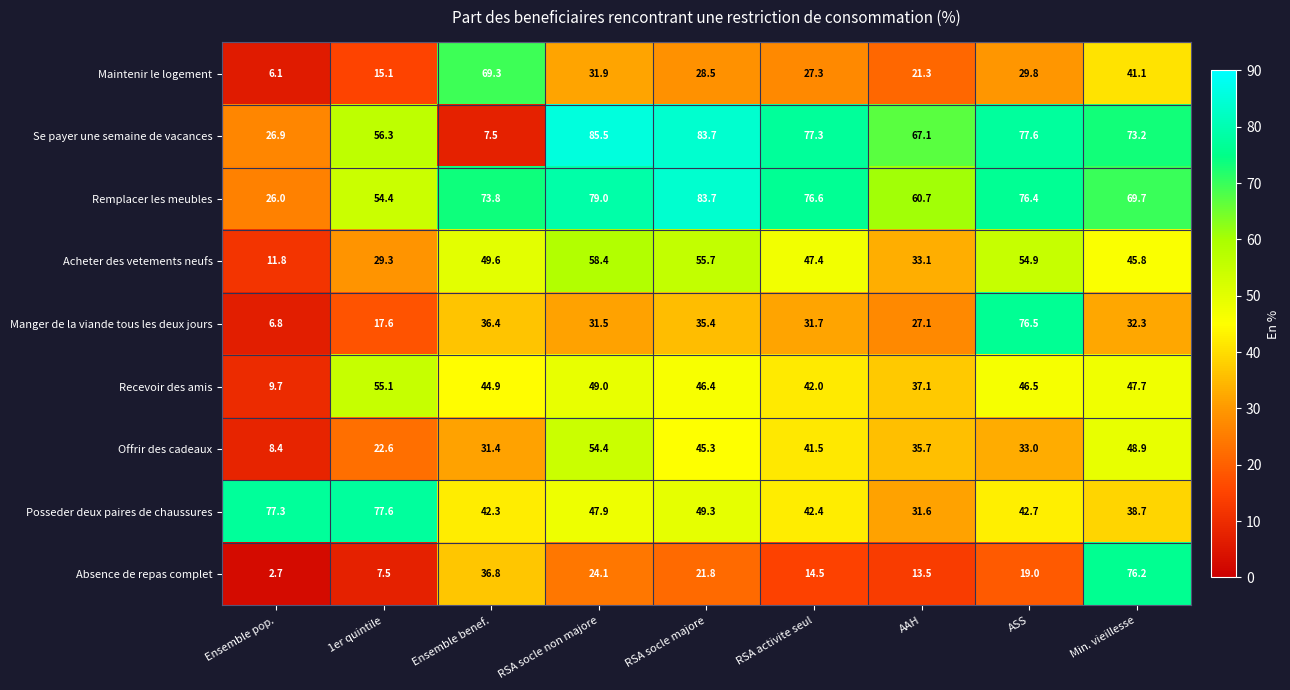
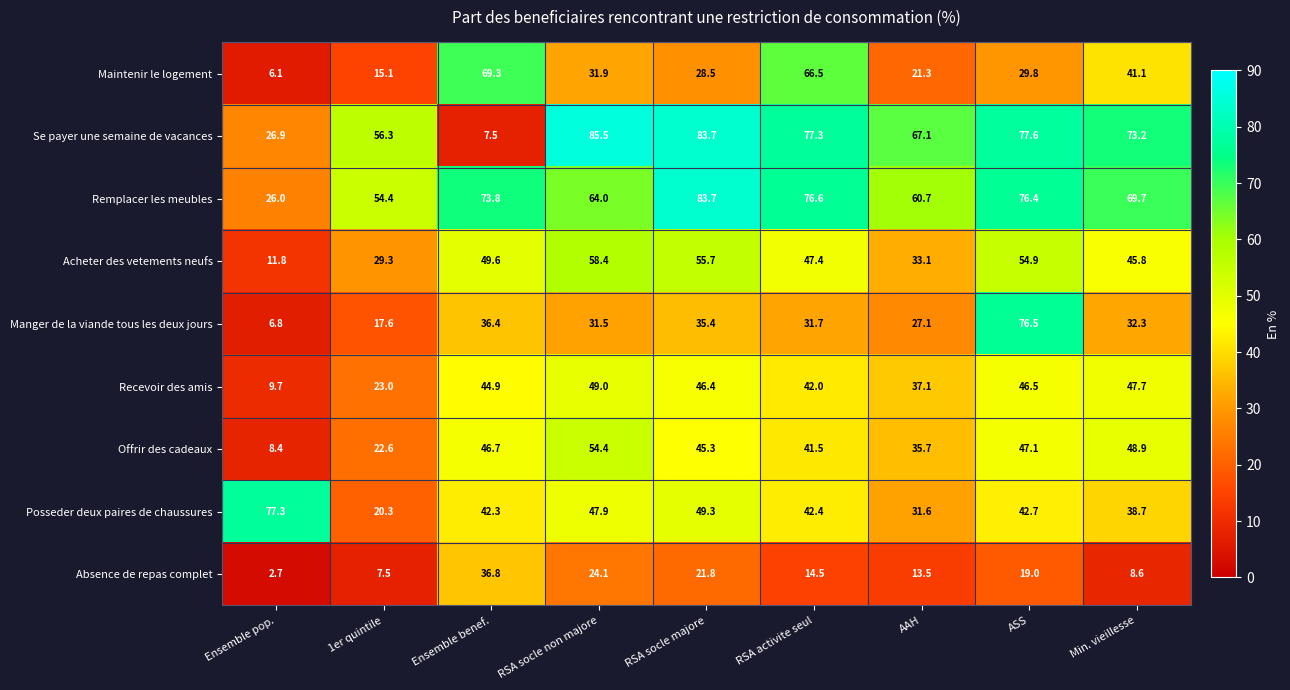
  {
    "Maintenir le logement": {
      "Ensemble pop.": 6.1,
      "1er quintile": 15.1,
      "Ensemble benef.": 69.3,
      "RSA socle non majore": 31.9,
      "RSA socle majore": 28.5,
-     "RSA activite seul": 27.3,
+     "RSA activite seul": 66.5,
      "AAH": 21.3,
      "ASS": 29.8,
      "Min. vieillesse": 41.1
    },
    "Se payer une semaine de vacances": {
      "Ensemble pop.": 26.9,
      "1er quintile": 56.3,
      "Ensemble benef.": 7.5,
      "RSA socle non majore": 85.5,
      "RSA socle majore": 83.7,
      "RSA activite seul": 77.3,
      "AAH": 67.1,
      "ASS": 77.6,
      "Min. vieillesse": 73.2
    },
    "Remplacer les meubles": {
      "Ensemble pop.": 26.0,
      "1er quintile": 54.4,
      "Ensemble benef.": 73.8,
-     "RSA socle non majore": 79.0,
+     "RSA socle non majore": 64.0,
      "RSA socle majore": 83.7,
      "RSA activite seul": 76.6,
      "AAH": 60.7,
      "ASS": 76.4,
      "Min. vieillesse": 69.7
    },
    "Acheter des vetements neufs": {
      "Ensemble pop.": 11.8,
      "1er quintile": 29.3,
      "Ensemble benef.": 49.6,
      "RSA socle non majore": 58.4,
      "RSA socle majore": 55.7,
      "RSA activite seul": 47.4,
      "AAH": 33.1,
      "ASS": 54.9,
      "Min. vieillesse": 45.8
    },
    "Manger de la viande tous les deux jours": {
      "Ensemble pop.": 6.8,
      "1er quintile": 17.6,
      "Ensemble benef.": 36.4,
      "RSA socle non majore": 31.5,
      "RSA socle majore": 35.4,
      "RSA activite seul": 31.7,
      "AAH": 27.1,
      "ASS": 76.5,
      "Min. vieillesse": 32.3
    },
    "Recevoir des amis": {
      "Ensemble pop.": 9.7,
-     "1er quintile": 55.1,
+     "1er quintile": 23.0,
      "Ensemble benef.": 44.9,
      "RSA socle non majore": 49.0,
      "RSA socle majore": 46.4,
      "RSA activite seul": 42.0,
      "AAH": 37.1,
      "ASS": 46.5,
      "Min. vieillesse": 47.7
    },
    "Offrir des cadeaux": {
      "Ensemble pop.": 8.4,
      "1er quintile": 22.6,
-     "Ensemble benef.": 31.4,
+     "Ensemble benef.": 46.7,
      "RSA socle non majore": 54.4,
      "RSA socle majore": 45.3,
      "RSA activite seul": 41.5,
      "AAH": 35.7,
-     "ASS": 33.0,
+     "ASS": 47.1,
      "Min. vieillesse": 48.9
    },
    "Posseder deux paires de chaussures": {
      "Ensemble pop.": 77.3,
-     "1er quintile": 77.6,
+     "1er quintile": 20.3,
      "Ensemble benef.": 42.3,
      "RSA socle non majore": 47.9,
      "RSA socle majore": 49.3,
      "RSA activite seul": 42.4,
      "AAH": 31.6,
      "ASS": 42.7,
      "Min. vieillesse": 38.7
    },
    "Absence de repas complet": {
      "Ensemble pop.": 2.7,
      "1er quintile": 7.5,
      "Ensemble benef.": 36.8,
      "RSA socle non majore": 24.1,
      "RSA socle majore": 21.8,
      "RSA activite seul": 14.5,
      "AAH": 13.5,
      "ASS": 19.0,
-     "Min. vieillesse": 76.2
+     "Min. vieillesse": 8.6
    }
  }
